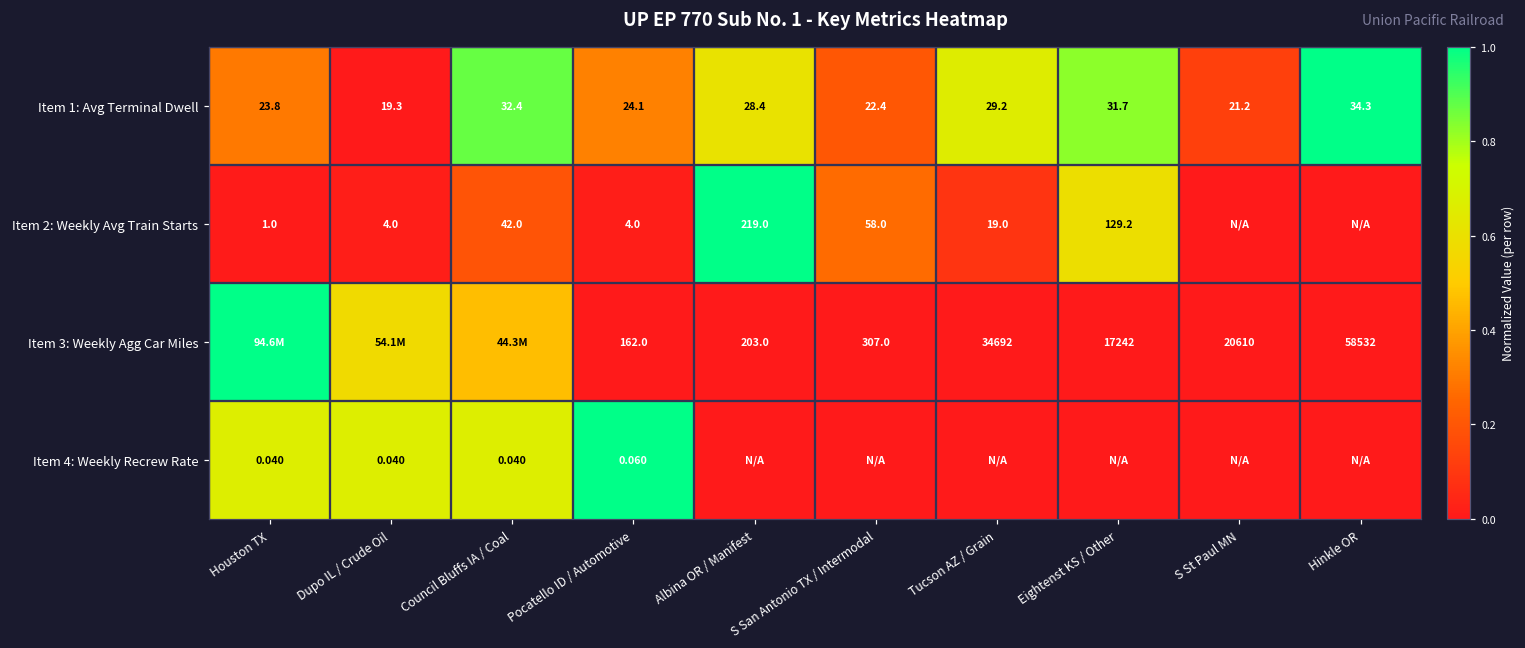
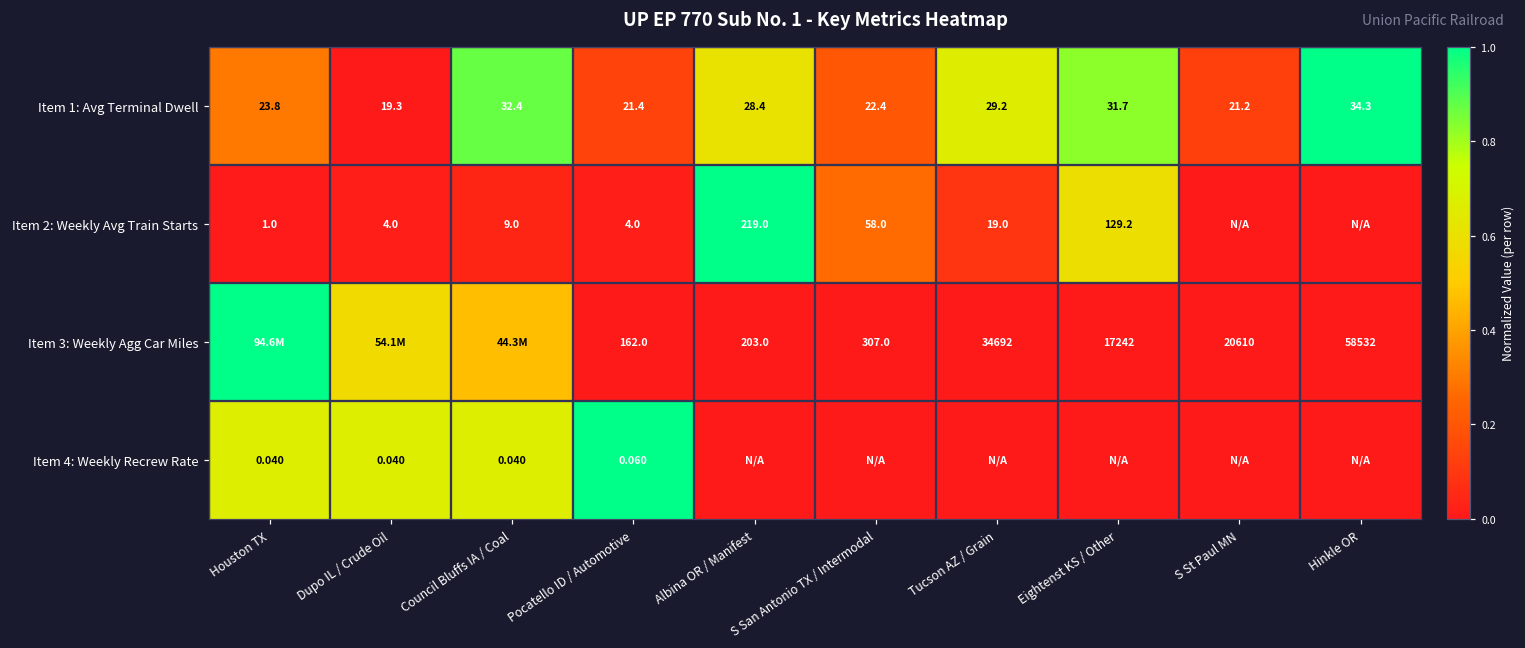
  {
    "Item 1: Avg Terminal Dwell": {
      "Houston TX": "23.8",
      "Dupo IL / Crude Oil": "19.3",
      "Council Bluffs IA / Coal": "32.4",
-     "Pocatello ID / Automotive": "24.1",
+     "Pocatello ID / Automotive": "21.4",
      "Albina OR / Manifest": "28.4",
      "S San Antonio TX / Intermodal": "22.4",
      "Tucson AZ / Grain": "29.2",
      "Eightenst KS / Other": "31.7",
      "S St Paul MN": "21.2",
      "Hinkle OR": "34.3"
    },
    "Item 2: Weekly Avg Train Starts": {
      "Houston TX": "1.0",
      "Dupo IL / Crude Oil": "4.0",
-     "Council Bluffs IA / Coal": "42.0",
+     "Council Bluffs IA / Coal": "9.0",
      "Pocatello ID / Automotive": "4.0",
      "Albina OR / Manifest": "219.0",
      "S San Antonio TX / Intermodal": "58.0",
      "Tucson AZ / Grain": "19.0",
      "Eightenst KS / Other": "129.2"
    },
    "Item 3: Weekly Agg Car Miles": {
      "Houston TX": "94.6M",
      "Dupo IL / Crude Oil": "54.1M",
      "Council Bluffs IA / Coal": "44.3M",
      "Pocatello ID / Automotive": "162.0",
      "Albina OR / Manifest": "203.0",
      "S San Antonio TX / Intermodal": "307.0",
      "Tucson AZ / Grain": "34692",
      "Eightenst KS / Other": "17242",
      "S St Paul MN": "20610",
      "Hinkle OR": "58532"
    },
    "Item 4: Weekly Recrew Rate": {
      "Houston TX": "0.040",
      "Dupo IL / Crude Oil": "0.040",
      "Council Bluffs IA / Coal": "0.040",
      "Pocatello ID / Automotive": "0.060"
    }
  }
